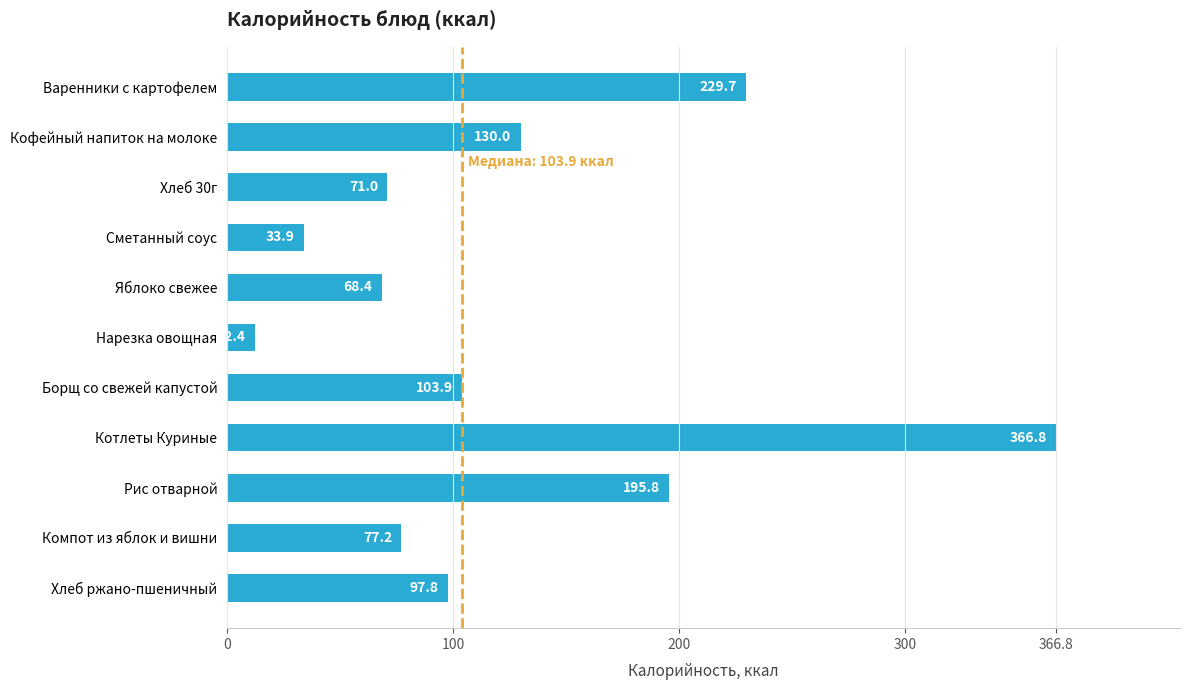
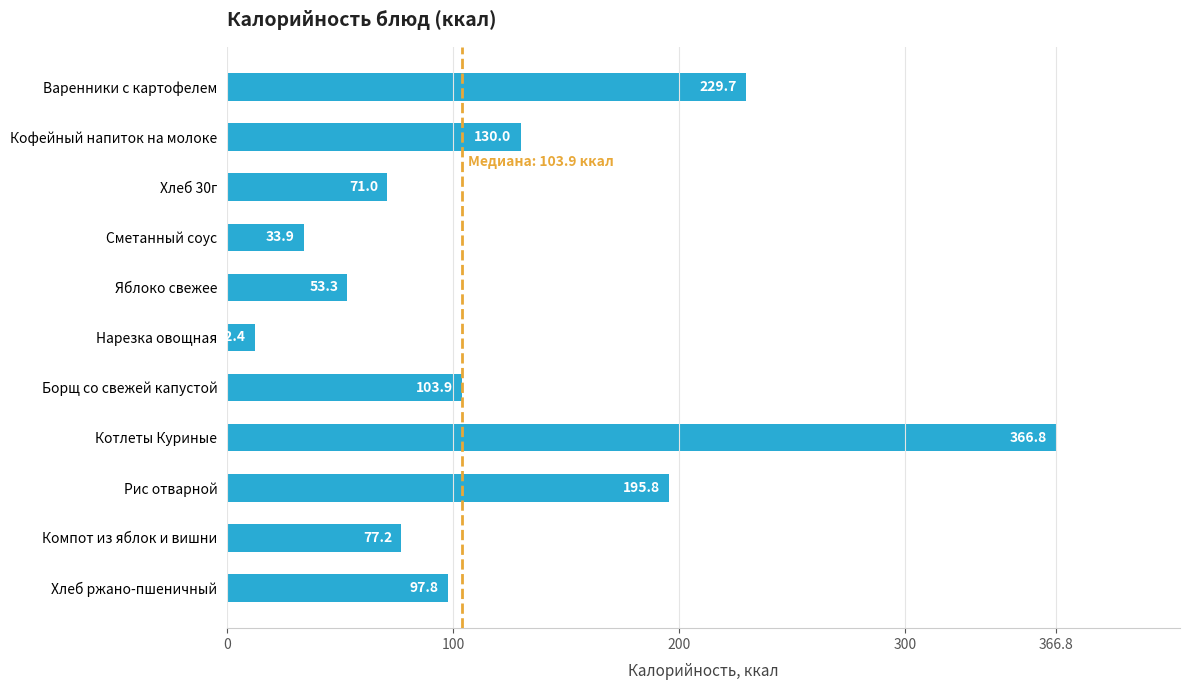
  {
    "Варенники с картофелем": 229.7,
    "Кофейный напиток на молоке": 130.0,
    "Хлеб 30г": 71.0,
    "Сметанный соус": 33.9,
-   "Яблоко свежее": 68.4,
+   "Яблоко свежее": 53.3,
    "Нарезка овощная": 12.4,
    "Борщ со свежей капустой": 103.9,
    "Котлеты Куриные": 366.8,
    "Рис отварной": 195.8,
    "Компот из яблок и вишни": 77.2,
    "Хлеб ржано-пшеничный": 97.8
  }
